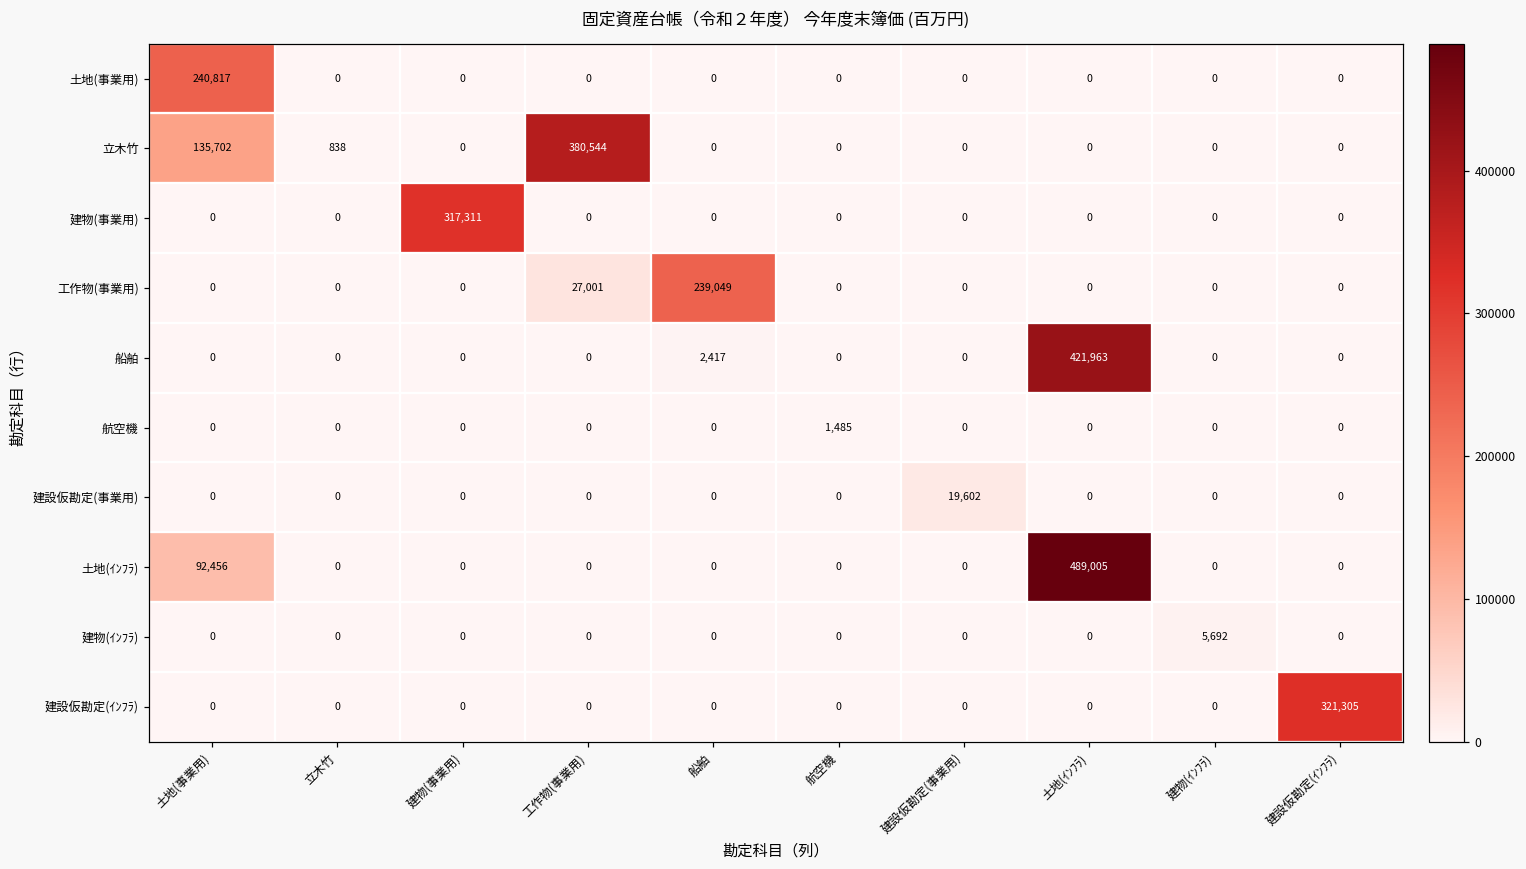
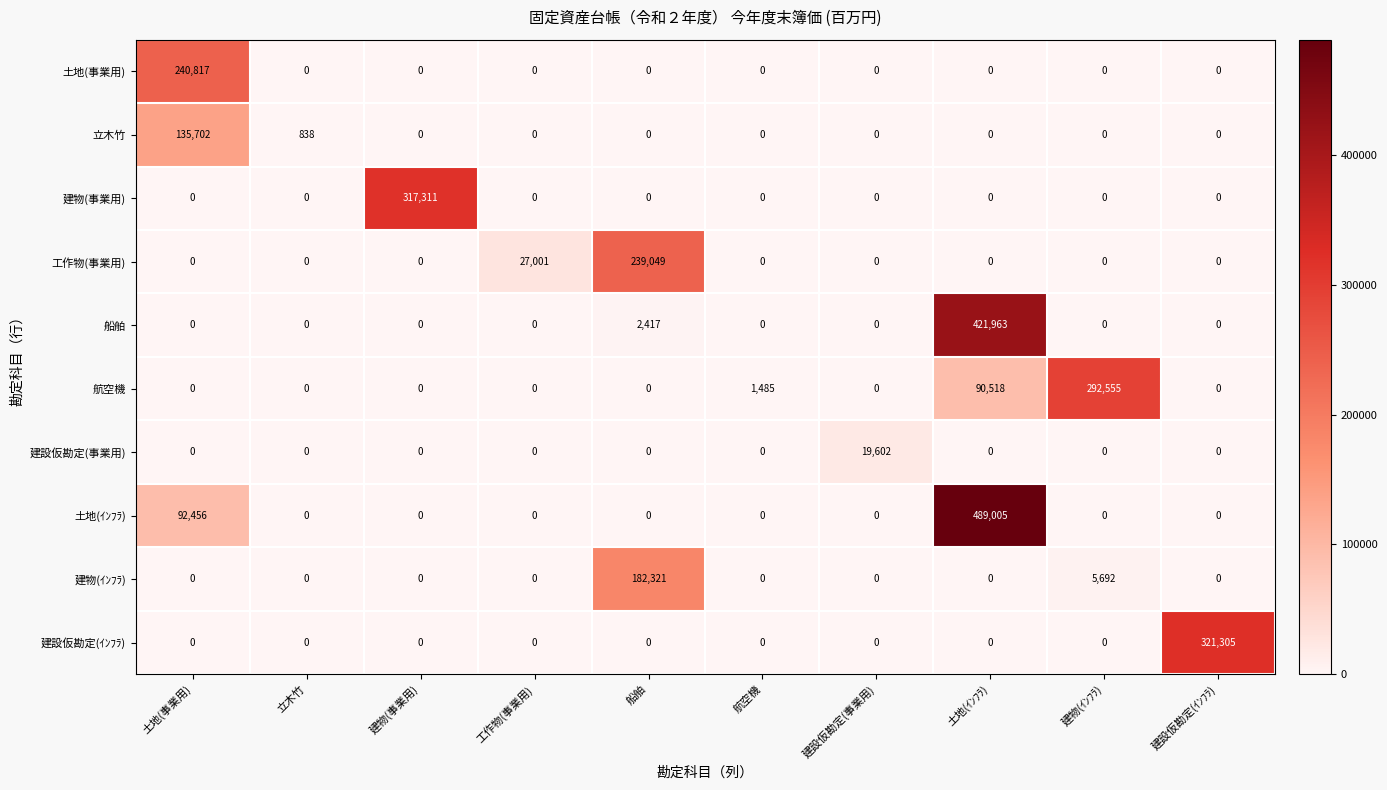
  {
    "土地(事業用)": {
      "土地(事業用)": "240,817",
      "立木竹": "0",
      "建物(事業用)": "0",
      "工作物(事業用)": "0",
      "船舶": "0",
      "航空機": "0",
      "建設仮勘定(事業用)": "0",
      "土地(ｲﾝﾌﾗ)": "0",
      "建物(ｲﾝﾌﾗ)": "0",
      "建設仮勘定(ｲﾝﾌﾗ)": "0"
    },
    "立木竹": {
      "土地(事業用)": "135,702",
      "立木竹": "838",
      "建物(事業用)": "0",
-     "工作物(事業用)": "380,544",
+     "工作物(事業用)": "0",
      "船舶": "0",
      "航空機": "0",
      "建設仮勘定(事業用)": "0",
      "土地(ｲﾝﾌﾗ)": "0",
      "建物(ｲﾝﾌﾗ)": "0",
      "建設仮勘定(ｲﾝﾌﾗ)": "0"
    },
    "建物(事業用)": {
      "土地(事業用)": "0",
      "立木竹": "0",
      "建物(事業用)": "317,311",
      "工作物(事業用)": "0",
      "船舶": "0",
      "航空機": "0",
      "建設仮勘定(事業用)": "0",
      "土地(ｲﾝﾌﾗ)": "0",
      "建物(ｲﾝﾌﾗ)": "0",
      "建設仮勘定(ｲﾝﾌﾗ)": "0"
    },
    "工作物(事業用)": {
      "土地(事業用)": "0",
      "立木竹": "0",
      "建物(事業用)": "0",
      "工作物(事業用)": "27,001",
      "船舶": "239,049",
      "航空機": "0",
      "建設仮勘定(事業用)": "0",
      "土地(ｲﾝﾌﾗ)": "0",
      "建物(ｲﾝﾌﾗ)": "0",
      "建設仮勘定(ｲﾝﾌﾗ)": "0"
    },
    "船舶": {
      "土地(事業用)": "0",
      "立木竹": "0",
      "建物(事業用)": "0",
      "工作物(事業用)": "0",
      "船舶": "2,417",
      "航空機": "0",
      "建設仮勘定(事業用)": "0",
      "土地(ｲﾝﾌﾗ)": "421,963",
      "建物(ｲﾝﾌﾗ)": "0",
      "建設仮勘定(ｲﾝﾌﾗ)": "0"
    },
    "航空機": {
      "土地(事業用)": "0",
      "立木竹": "0",
      "建物(事業用)": "0",
      "工作物(事業用)": "0",
      "船舶": "0",
      "航空機": "1,485",
      "建設仮勘定(事業用)": "0",
-     "土地(ｲﾝﾌﾗ)": "0",
-     "建物(ｲﾝﾌﾗ)": "0",
+     "土地(ｲﾝﾌﾗ)": "90,518",
+     "建物(ｲﾝﾌﾗ)": "292,555",
      "建設仮勘定(ｲﾝﾌﾗ)": "0"
    },
    "建設仮勘定(事業用)": {
      "土地(事業用)": "0",
      "立木竹": "0",
      "建物(事業用)": "0",
      "工作物(事業用)": "0",
      "船舶": "0",
      "航空機": "0",
      "建設仮勘定(事業用)": "19,602",
      "土地(ｲﾝﾌﾗ)": "0",
      "建物(ｲﾝﾌﾗ)": "0",
      "建設仮勘定(ｲﾝﾌﾗ)": "0"
    },
    "土地(ｲﾝﾌﾗ)": {
      "土地(事業用)": "92,456",
      "立木竹": "0",
      "建物(事業用)": "0",
      "工作物(事業用)": "0",
      "船舶": "0",
      "航空機": "0",
      "建設仮勘定(事業用)": "0",
      "土地(ｲﾝﾌﾗ)": "489,005",
      "建物(ｲﾝﾌﾗ)": "0",
      "建設仮勘定(ｲﾝﾌﾗ)": "0"
    },
    "建物(ｲﾝﾌﾗ)": {
      "土地(事業用)": "0",
      "立木竹": "0",
      "建物(事業用)": "0",
      "工作物(事業用)": "0",
-     "船舶": "0",
+     "船舶": "182,321",
      "航空機": "0",
      "建設仮勘定(事業用)": "0",
      "土地(ｲﾝﾌﾗ)": "0",
      "建物(ｲﾝﾌﾗ)": "5,692",
      "建設仮勘定(ｲﾝﾌﾗ)": "0"
    },
    "建設仮勘定(ｲﾝﾌﾗ)": {
      "土地(事業用)": "0",
      "立木竹": "0",
      "建物(事業用)": "0",
      "工作物(事業用)": "0",
      "船舶": "0",
      "航空機": "0",
      "建設仮勘定(事業用)": "0",
      "土地(ｲﾝﾌﾗ)": "0",
      "建物(ｲﾝﾌﾗ)": "0",
      "建設仮勘定(ｲﾝﾌﾗ)": "321,305"
    }
  }
